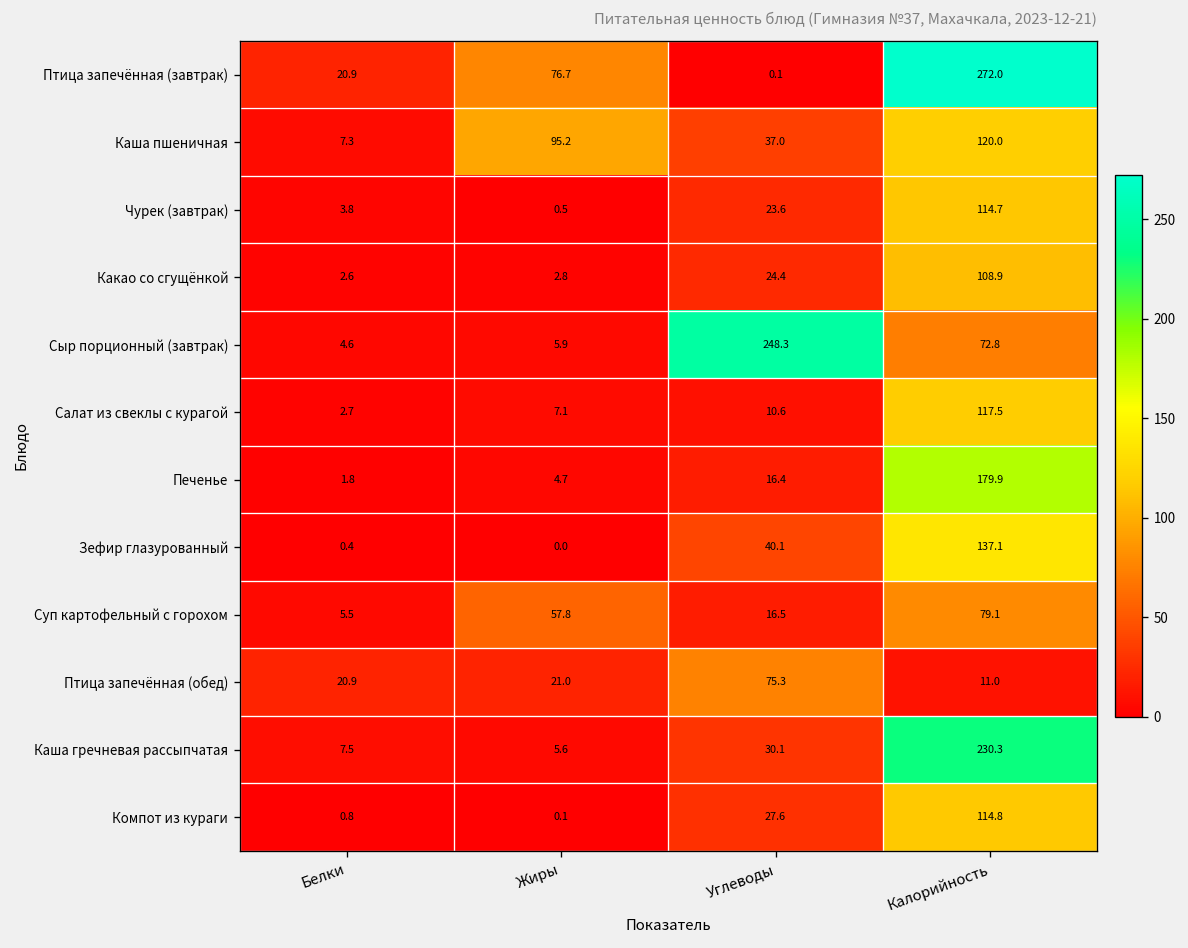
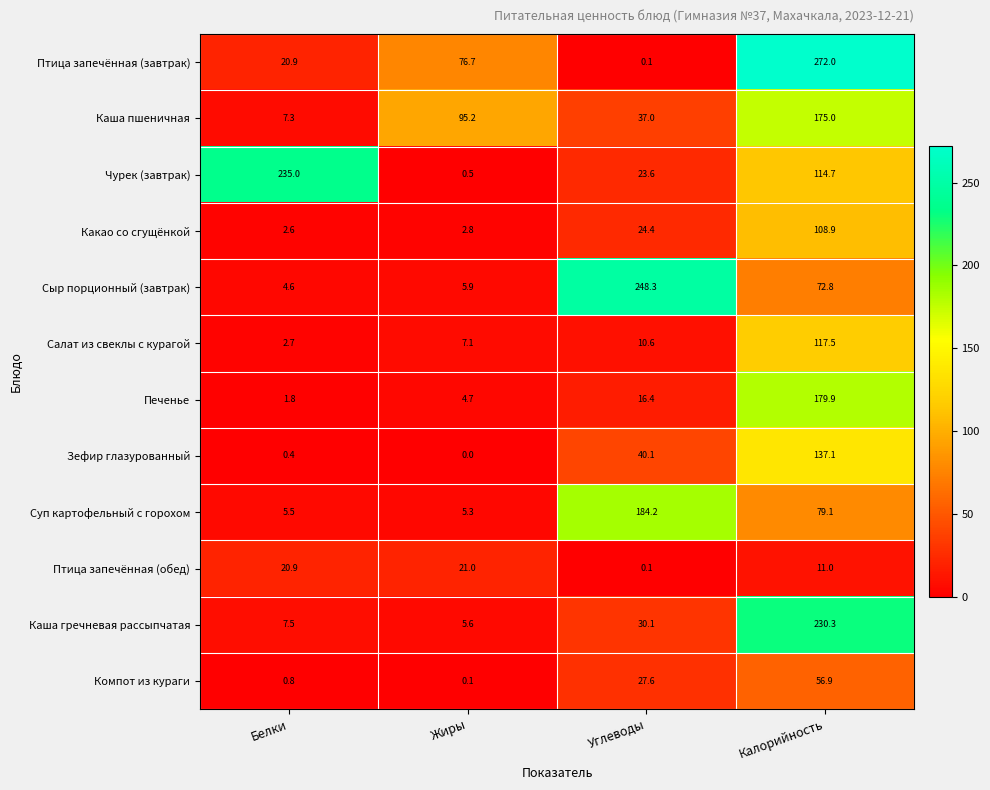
  {
    "Птица запечённая (завтрак)": {
      "Белки": 20.9,
      "Жиры": 76.7,
      "Углеводы": 0.1,
      "Калорийность": 272.0
    },
    "Каша пшеничная": {
      "Белки": 7.3,
      "Жиры": 95.2,
      "Углеводы": 37.0,
-     "Калорийность": 120.0
+     "Калорийность": 175.0
    },
    "Чурек (завтрак)": {
-     "Белки": 3.8,
+     "Белки": 235.0,
      "Жиры": 0.5,
      "Углеводы": 23.6,
      "Калорийность": 114.7
    },
    "Какао со сгущёнкой": {
      "Белки": 2.6,
      "Жиры": 2.8,
      "Углеводы": 24.4,
      "Калорийность": 108.9
    },
    "Сыр порционный (завтрак)": {
      "Белки": 4.6,
      "Жиры": 5.9,
      "Углеводы": 248.3,
      "Калорийность": 72.8
    },
    "Салат из свеклы с курагой": {
      "Белки": 2.7,
      "Жиры": 7.1,
      "Углеводы": 10.6,
      "Калорийность": 117.5
    },
    "Печенье": {
      "Белки": 1.8,
      "Жиры": 4.7,
      "Углеводы": 16.4,
      "Калорийность": 179.9
    },
    "Зефир глазурованный": {
      "Белки": 0.4,
      "Жиры": 0.0,
      "Углеводы": 40.1,
      "Калорийность": 137.1
    },
    "Суп картофельный с горохом": {
      "Белки": 5.5,
-     "Жиры": 57.8,
-     "Углеводы": 16.5,
+     "Жиры": 5.3,
+     "Углеводы": 184.2,
      "Калорийность": 79.1
    },
    "Птица запечённая (обед)": {
      "Белки": 20.9,
      "Жиры": 21.0,
-     "Углеводы": 75.3,
+     "Углеводы": 0.1,
      "Калорийность": 11.0
    },
    "Каша гречневая рассыпчатая": {
      "Белки": 7.5,
      "Жиры": 5.6,
      "Углеводы": 30.1,
      "Калорийность": 230.3
    },
    "Компот из кураги": {
      "Белки": 0.8,
      "Жиры": 0.1,
      "Углеводы": 27.6,
-     "Калорийность": 114.8
+     "Калорийность": 56.9
    }
  }
